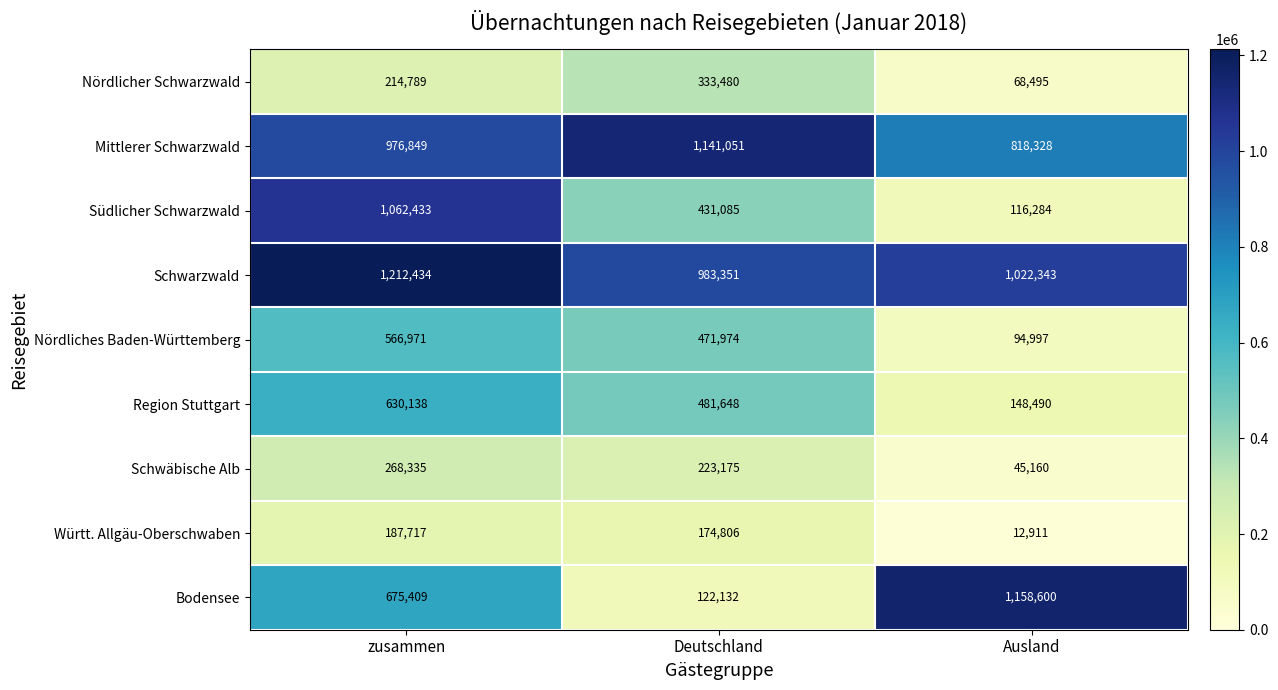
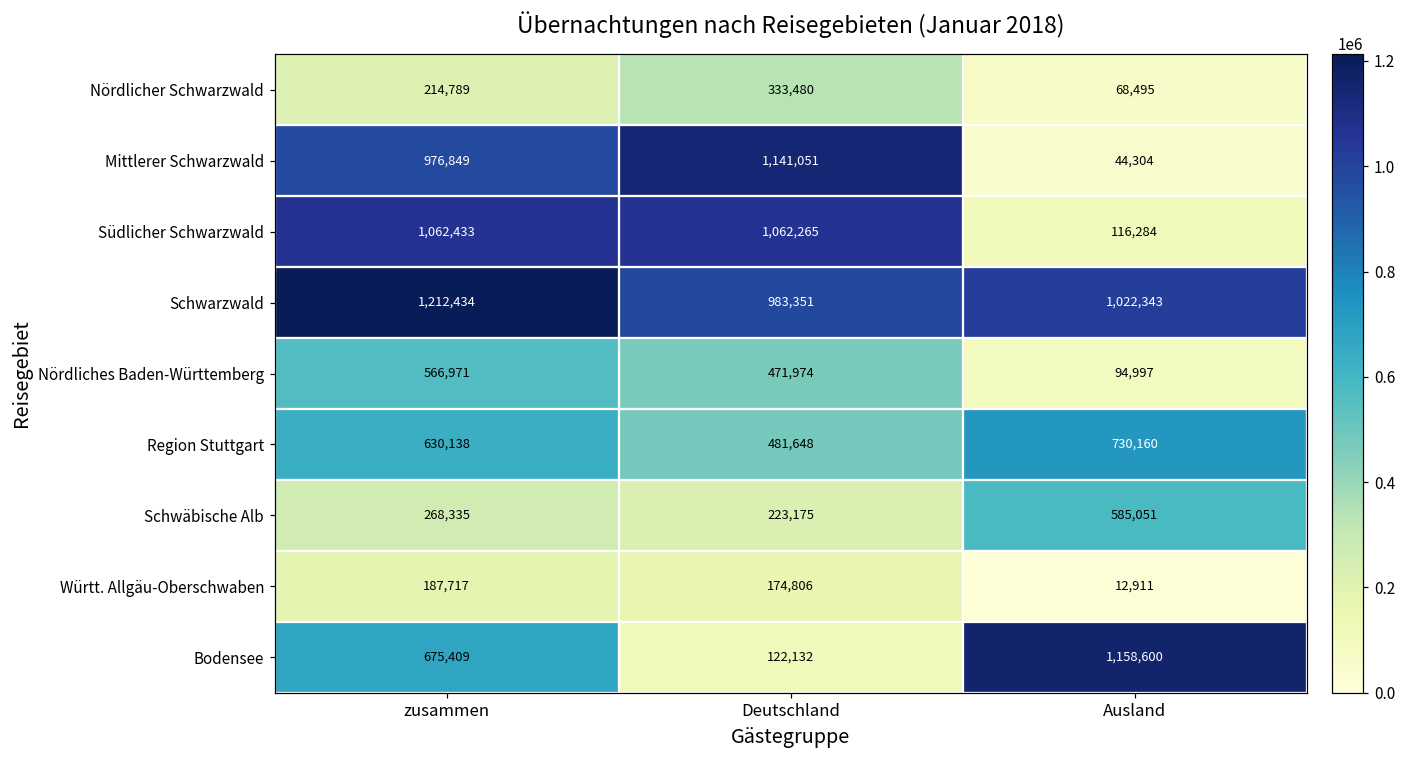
  {
    "Nördlicher Schwarzwald": {
      "zusammen": "214,789",
      "Deutschland": "333,480",
      "Ausland": "68,495"
    },
    "Mittlerer Schwarzwald": {
      "zusammen": "976,849",
      "Deutschland": "1,141,051",
-     "Ausland": "818,328"
+     "Ausland": "44,304"
    },
    "Südlicher Schwarzwald": {
      "zusammen": "1,062,433",
-     "Deutschland": "431,085",
+     "Deutschland": "1,062,265",
      "Ausland": "116,284"
    },
    "Schwarzwald": {
      "zusammen": "1,212,434",
      "Deutschland": "983,351",
      "Ausland": "1,022,343"
    },
    "Nördliches Baden-Württemberg": {
      "zusammen": "566,971",
      "Deutschland": "471,974",
      "Ausland": "94,997"
    },
    "Region Stuttgart": {
      "zusammen": "630,138",
      "Deutschland": "481,648",
-     "Ausland": "148,490"
+     "Ausland": "730,160"
    },
    "Schwäbische Alb": {
      "zusammen": "268,335",
      "Deutschland": "223,175",
-     "Ausland": "45,160"
+     "Ausland": "585,051"
    },
    "Württ. Allgäu-Oberschwaben": {
      "zusammen": "187,717",
      "Deutschland": "174,806",
      "Ausland": "12,911"
    },
    "Bodensee": {
      "zusammen": "675,409",
      "Deutschland": "122,132",
      "Ausland": "1,158,600"
    }
  }
